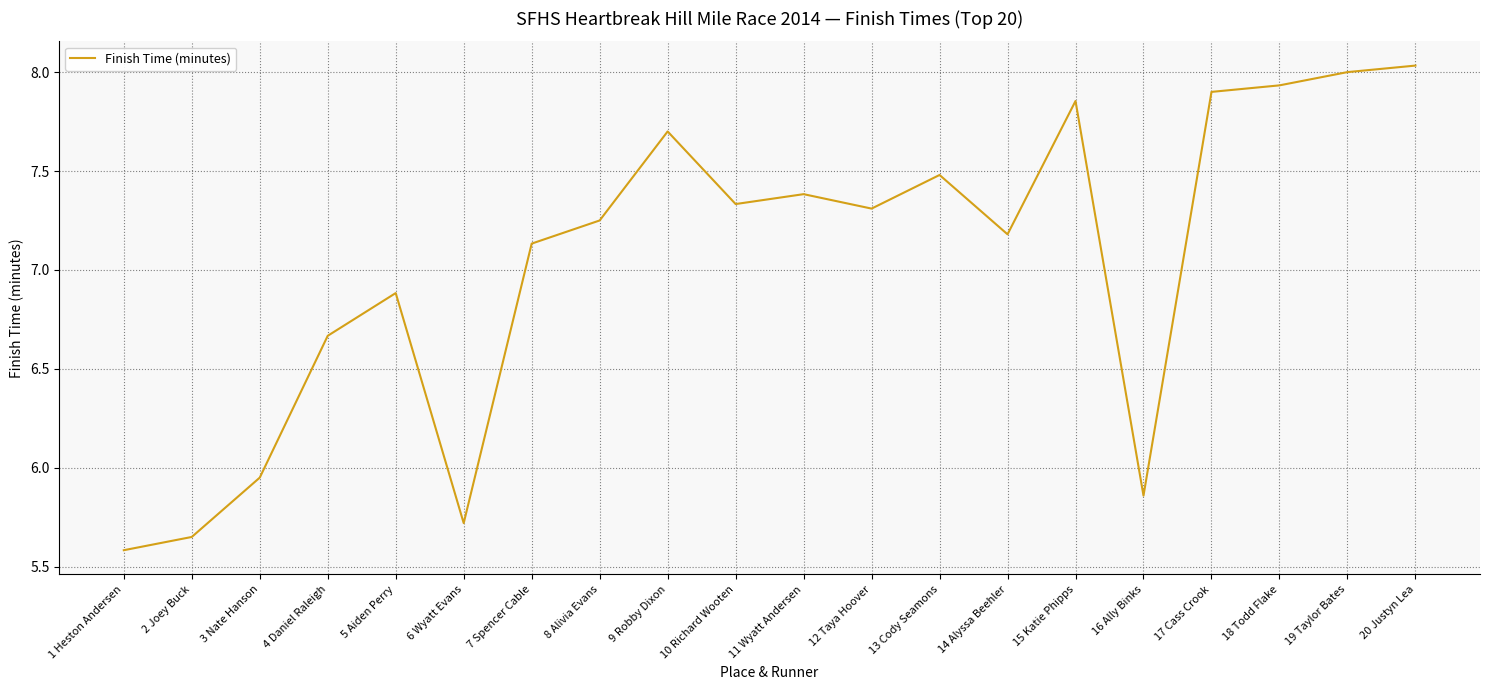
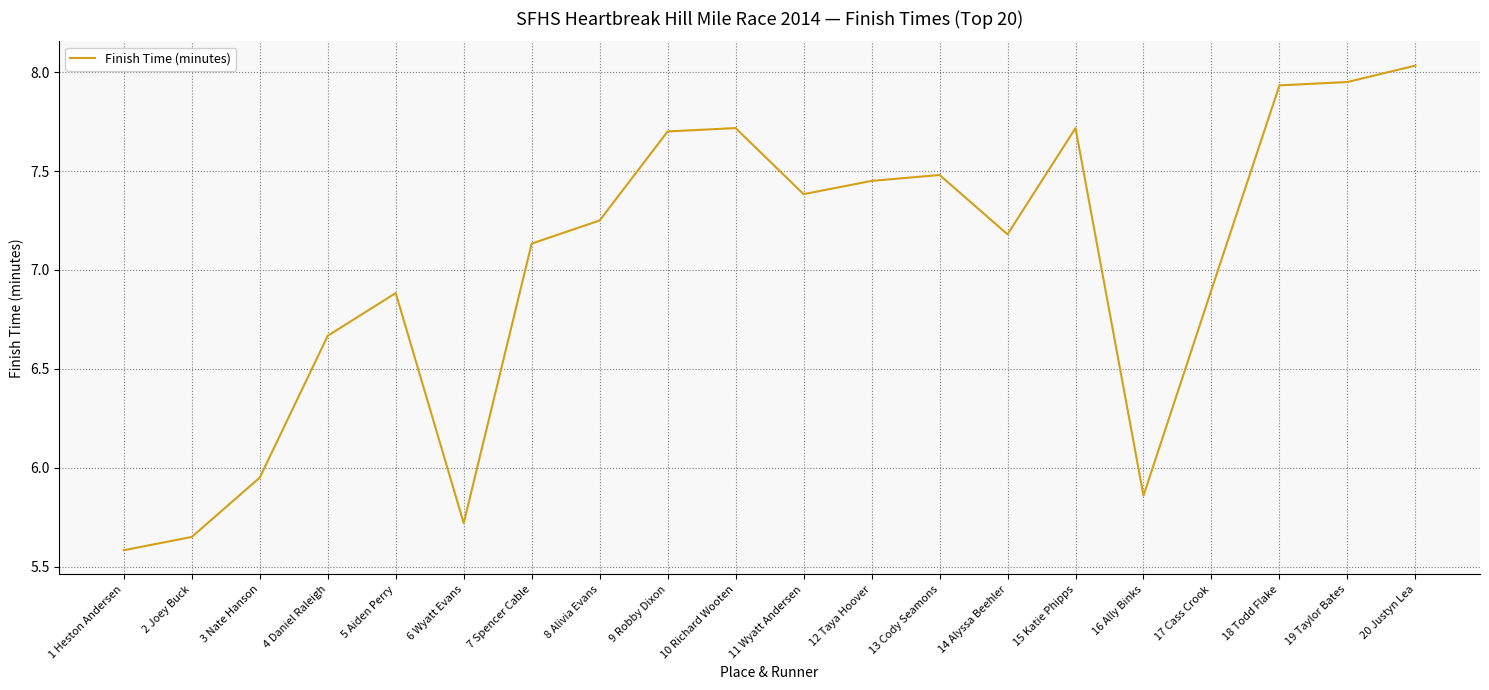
  {
    "1 Heston Andersen": 5.58,
    "2 Joey Buck": 5.65,
    "3 Nate Hanson": 5.95,
    "4 Daniel Raleigh": 6.67,
    "5 Aiden Perry": 6.88,
    "6 Wyatt Evans": 5.72,
    "7 Spencer Cable": 7.13,
    "8 Alivia Evans": 7.25,
    "9 Robby Dixon": 7.70,
-   "10 Richard Wooten": 7.33,
+   "10 Richard Wooten": 7.72,
    "11 Wyatt Andersen": 7.38,
-   "12 Taya Hoover": 7.31,
+   "12 Taya Hoover": 7.45,
    "13 Cody Seamons": 7.48,
    "14 Alyssa Beehler": 7.18,
-   "15 Katie Phipps": 7.85,
+   "15 Katie Phipps": 7.72,
    "16 Ally Binks": 5.86,
-   "17 Cass Crook": 7.9,
+   "17 Cass Crook": 6.9,
    "18 Todd Flake": 7.93,
-   "19 Taylor Bates": 8.00,
+   "19 Taylor Bates": 7.95,
    "20 Justyn Lea": 8.03
  }
